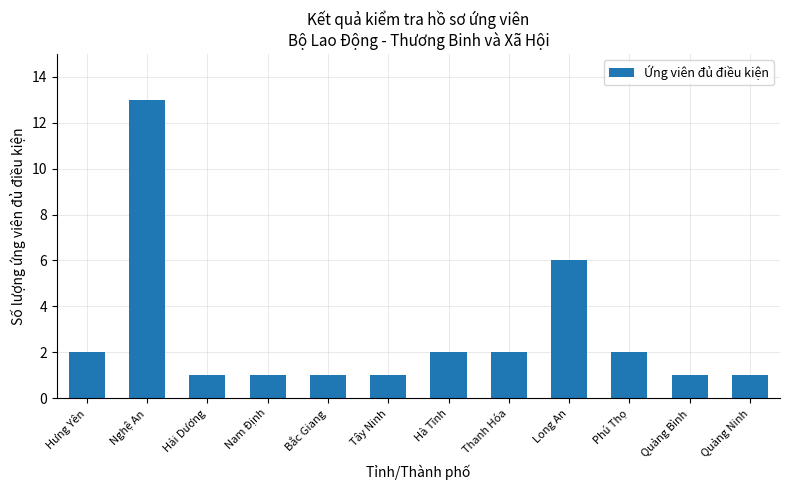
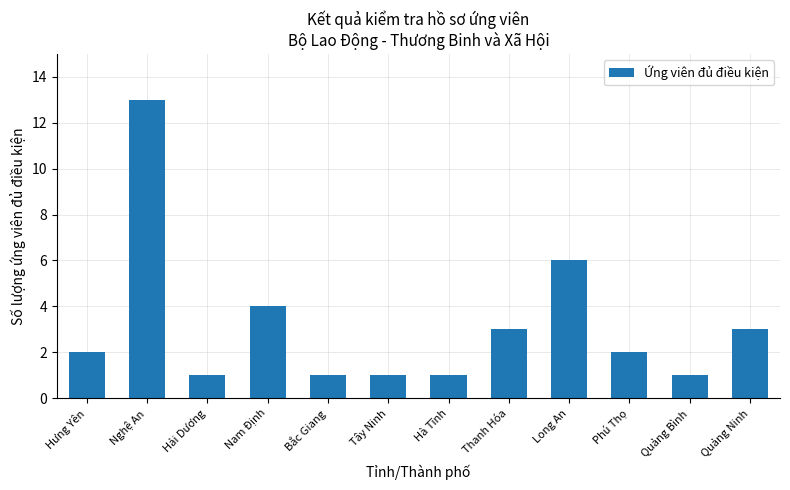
  {
    "Hưng Yên": 2,
    "Nghệ An": 13,
    "Hải Dương": 1,
-   "Nam Định": 1,
+   "Nam Định": 4,
    "Bắc Giang": 1,
    "Tây Ninh": 1,
-   "Hà Tĩnh": 2,
-   "Thanh Hóa": 2,
+   "Hà Tĩnh": 1,
+   "Thanh Hóa": 3,
    "Long An": 6,
    "Phú Thọ": 2,
    "Quảng Bình": 1,
-   "Quảng Ninh": 1
+   "Quảng Ninh": 3
  }
